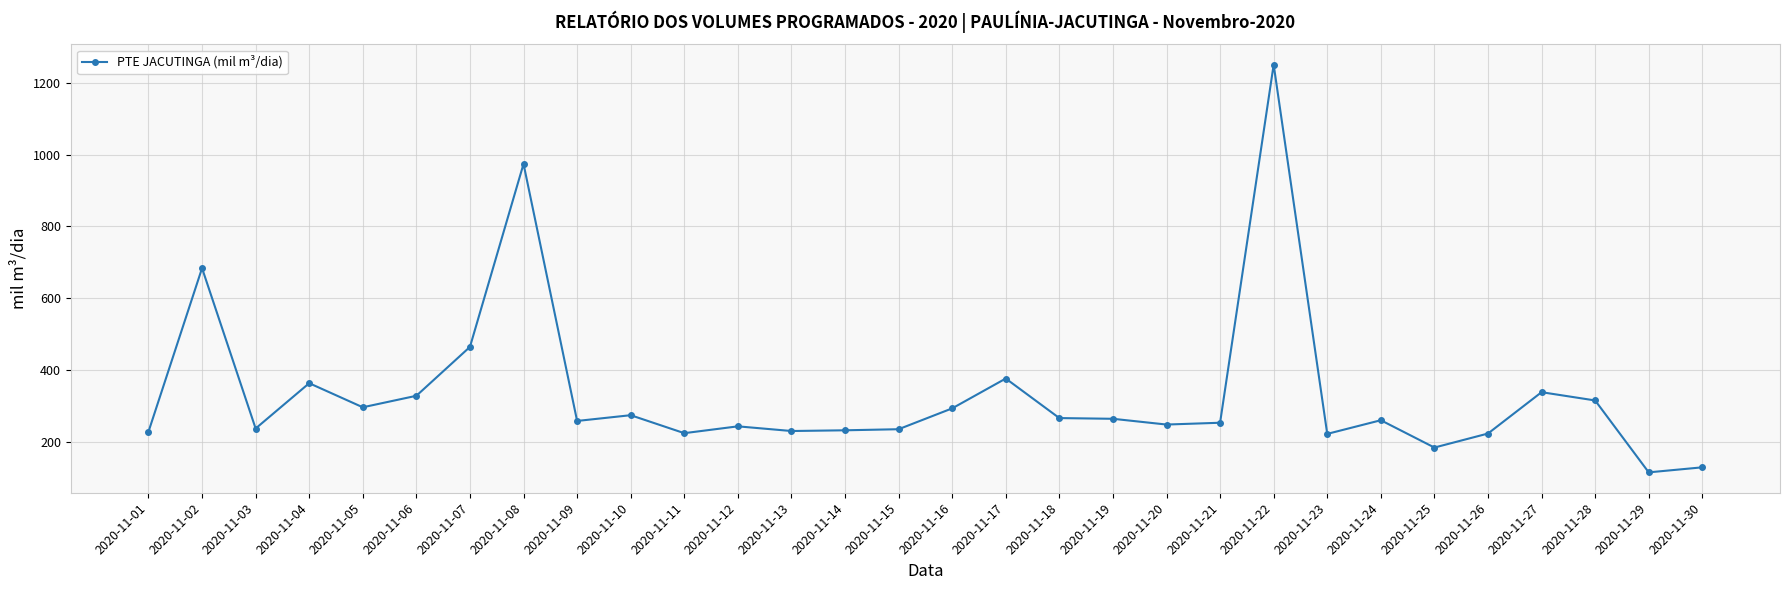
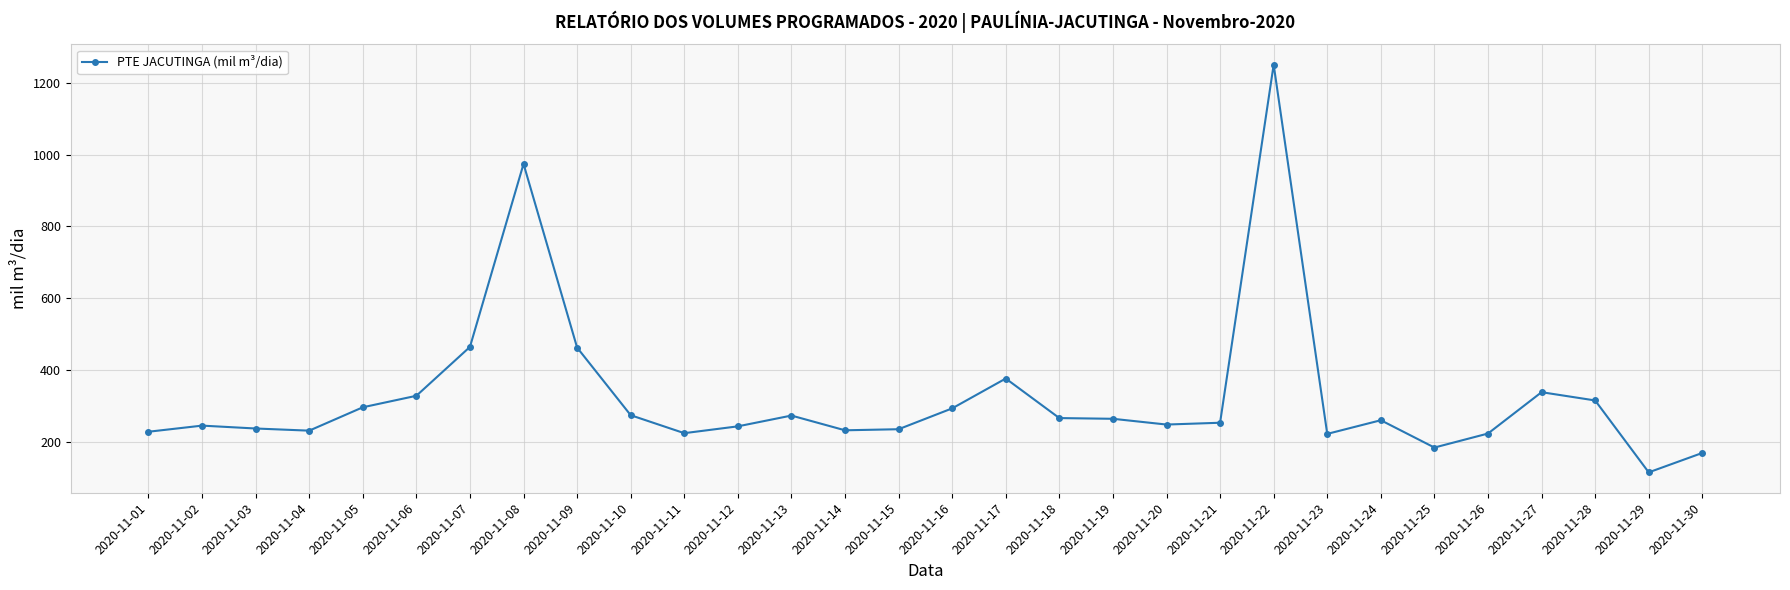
  {
    "2020-11-01": 230,
-   "2020-11-02": 680,
+   "2020-11-02": 250,
    "2020-11-03": 240,
-   "2020-11-04": 360,
+   "2020-11-04": 230,
    "2020-11-05": 300,
    "2020-11-06": 330,
    "2020-11-07": 470,
    "2020-11-08": 970,
-   "2020-11-09": 260,
+   "2020-11-09": 460,
    "2020-11-10": 280,
    "2020-11-11": 230,
    "2020-11-12": 240,
-   "2020-11-13": 230,
+   "2020-11-13": 270,
    "2020-11-14": 230,
    "2020-11-15": 240,
    "2020-11-16": 290,
    "2020-11-17": 380,
    "2020-11-18": 270,
    "2020-11-19": 270,
    "2020-11-20": 250,
    "2020-11-21": 250,
    "2020-11-22": 1250,
    "2020-11-23": 220,
    "2020-11-24": 260,
    "2020-11-25": 190,
    "2020-11-26": 220,
    "2020-11-27": 340,
    "2020-11-28": 320,
    "2020-11-29": 120,
-   "2020-11-30": 130
+   "2020-11-30": 170
  }
